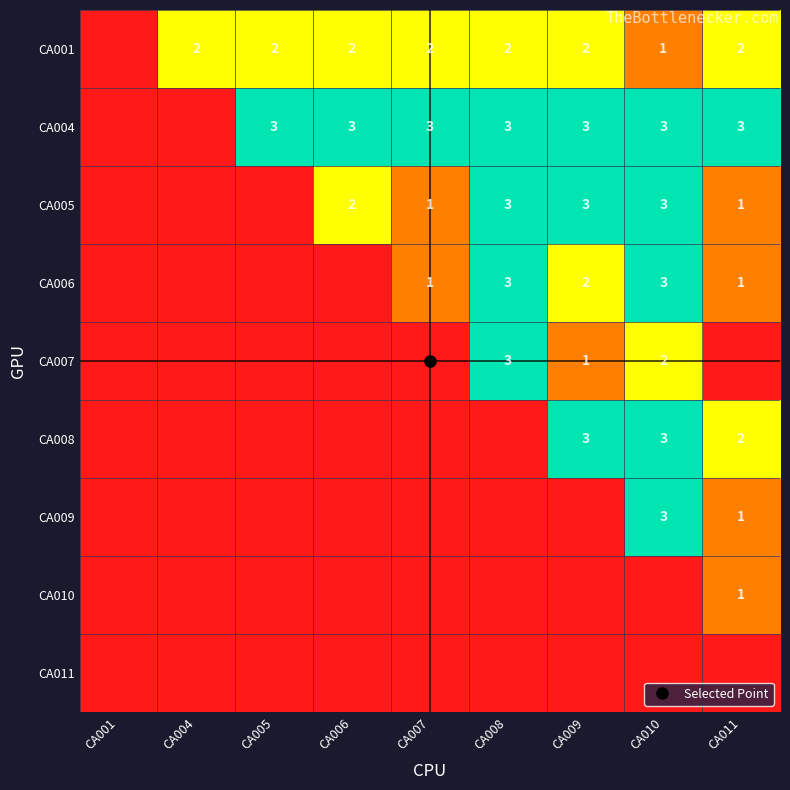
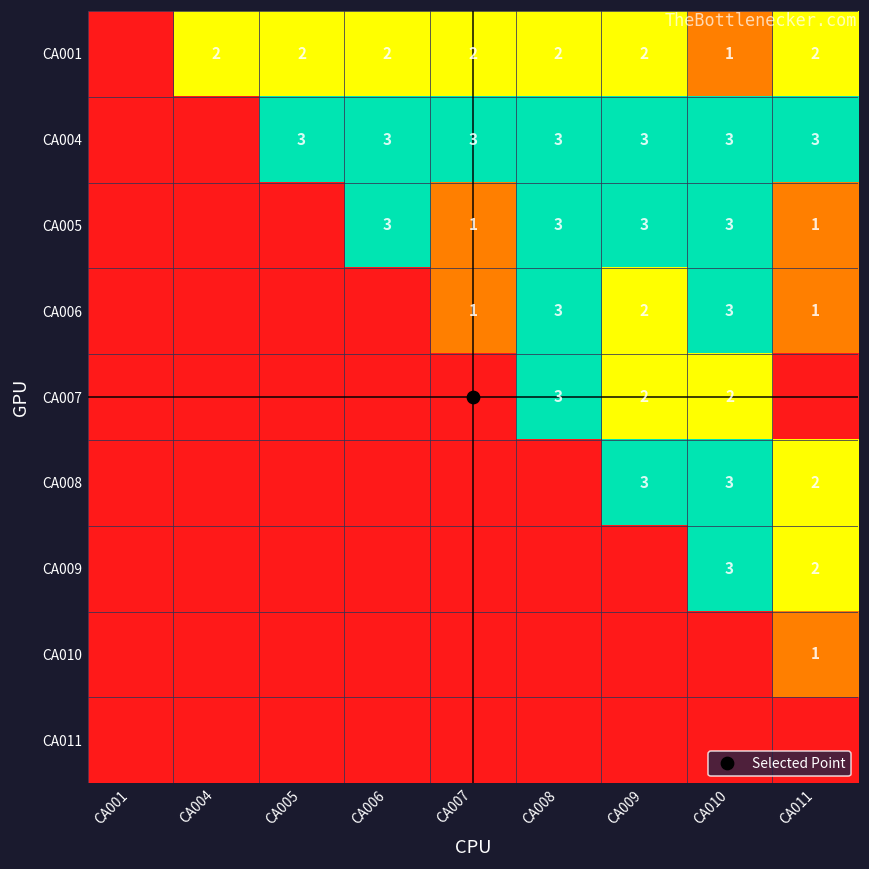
  {
    "CA001": {
      "CA004": 2,
      "CA005": 2,
      "CA006": 2,
      "CA007": 2,
      "CA008": 2,
      "CA009": 2,
      "CA010": 1,
      "CA011": 2
    },
    "CA004": {
      "CA005": 3,
      "CA006": 3,
      "CA007": 3,
      "CA008": 3,
      "CA009": 3,
      "CA010": 3,
      "CA011": 3
    },
    "CA005": {
-     "CA006": 2,
+     "CA006": 3,
      "CA007": 1,
      "CA008": 3,
      "CA009": 3,
      "CA010": 3,
      "CA011": 1
    },
    "CA006": {
      "CA007": 1,
      "CA008": 3,
      "CA009": 2,
      "CA010": 3,
      "CA011": 1
    },
    "CA007": {
      "CA008": 3,
-     "CA009": 1,
+     "CA009": 2,
      "CA010": 2
    },
    "CA008": {
      "CA009": 3,
      "CA010": 3,
      "CA011": 2
    },
    "CA009": {
      "CA010": 3,
-     "CA011": 1
+     "CA011": 2
    },
    "CA010": {
      "CA011": 1
    }
  }
